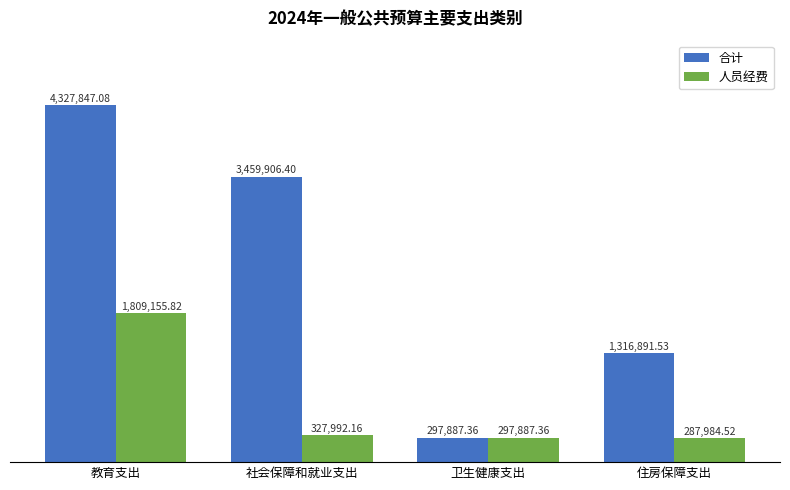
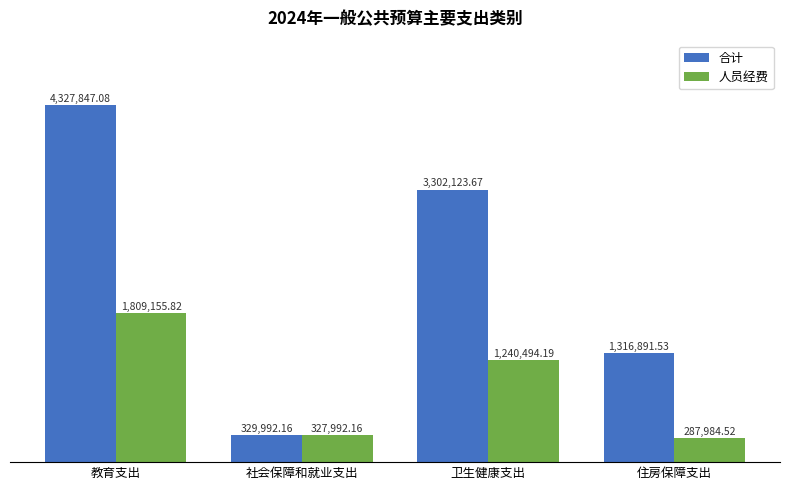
  {
    "合计": {
      "教育支出": "4,327,847.08",
-     "社会保障和就业支出": "3,459,906.40",
-     "卫生健康支出": "297,887.36",
+     "社会保障和就业支出": "329,992.16",
+     "卫生健康支出": "3,302,123.67",
      "住房保障支出": "1,316,891.53"
    },
    "人员经费": {
      "教育支出": "1,809,155.82",
      "社会保障和就业支出": "327,992.16",
-     "卫生健康支出": "297,887.36",
+     "卫生健康支出": "1,240,494.19",
      "住房保障支出": "287,984.52"
    }
  }
